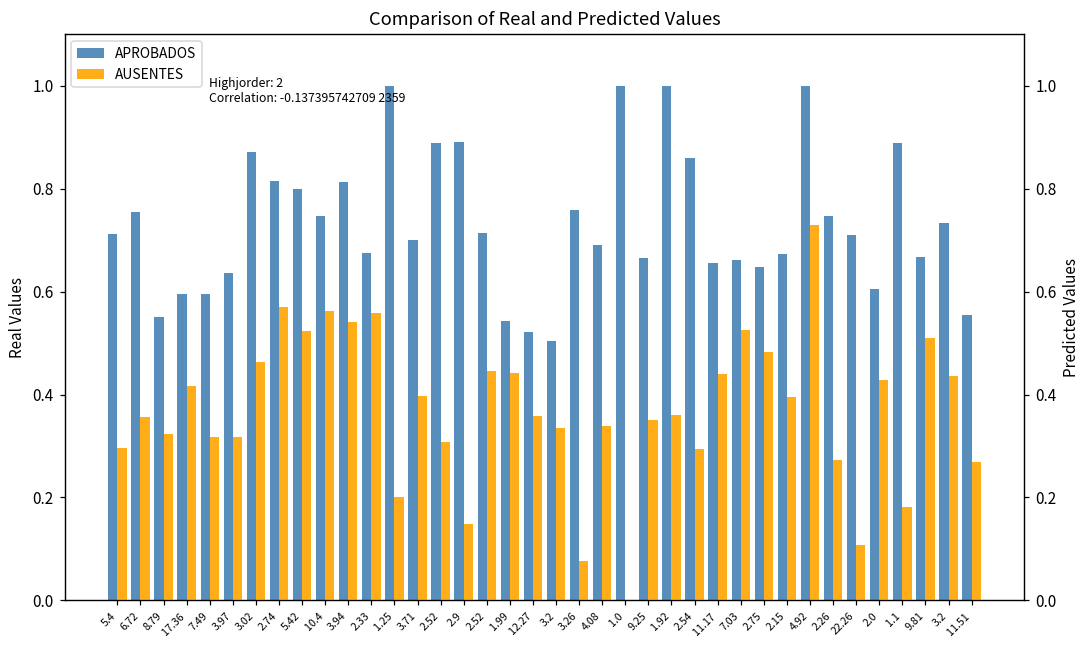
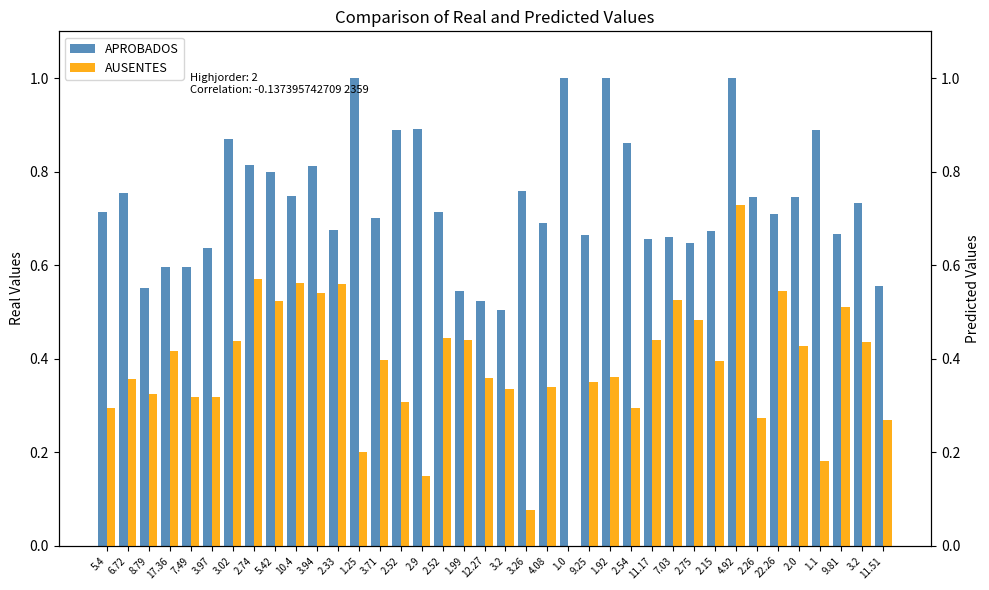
  {
    "APROBADOS": {
      "5.4": 0.71,
      "6.72": 0.76,
      "8.79": 0.55,
      "17.36": 0.60,
      "7.49": 0.60,
      "3.97": 0.64,
      "3.02": 0.87,
      "2.74": 0.81,
      "5.42": 0.80,
      "10.4": 0.75,
      "3.94": 0.81,
      "2.33": 0.68,
      "3.71": 0.70,
      "2.9": 0.89,
      "1.99": 0.54,
      "12.27": 0.52,
      "3.26": 0.76,
      "4.08": 0.69,
      "1.0": 1.00,
      "9.25": 0.66,
      "1.92": 1.00,
      "2.54": 0.86,
      "11.17": 0.66,
      "7.03": 0.66,
      "2.75": 0.65,
      "2.15": 0.67,
      "4.92": 1.00,
      "2.26": 0.75,
      "22.26": 0.71,
-     "2.0": 0.61,
+     "2.0": 0.75,
      "1.1": 0.89,
      "9.81": 0.67,
      "11.51": 0.55
    },
    "AUSENTES": {
      "5.4": 0.30,
      "6.72": 0.36,
      "8.79": 0.32,
      "17.36": 0.42,
      "7.49": 0.32,
      "3.97": 0.32,
-     "3.02": 0.46,
+     "3.02": 0.44,
      "2.74": 0.57,
      "5.42": 0.52,
      "10.4": 0.56,
      "3.94": 0.54,
      "2.33": 0.56,
      "1.25": 0.20,
      "3.71": 0.40,
      "2.9": 0.15,
      "1.99": 0.44,
      "12.27": 0.36,
      "3.26": 0.08,
      "4.08": 0.34,
      "1.0": 0.00,
      "9.25": 0.35,
      "1.92": 0.36,
      "2.54": 0.30,
      "11.17": 0.44,
      "7.03": 0.53,
      "2.75": 0.48,
      "2.15": 0.40,
      "4.92": 0.73,
      "2.26": 0.27,
-     "22.26": 0.11,
+     "22.26": 0.54,
      "2.0": 0.43,
      "1.1": 0.18,
      "9.81": 0.51,
      "11.51": 0.27
    }
  }
